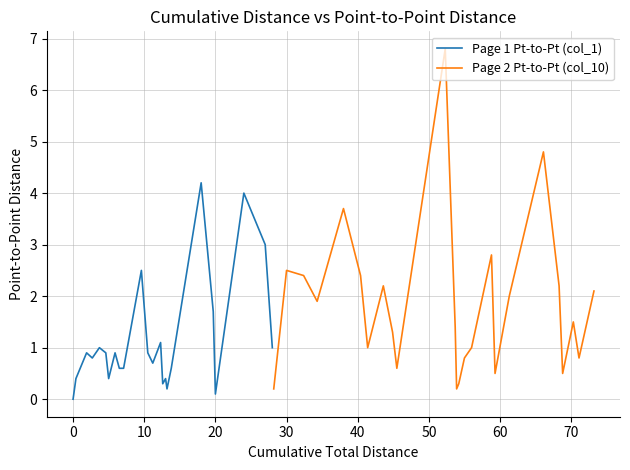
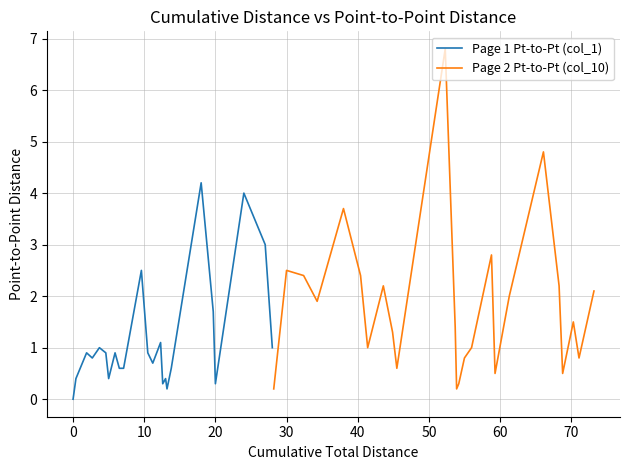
  {
    "Page 1 Pt-to-Pt (col_1)": {
      "0": 0.0,
-     "20": 0.1
+     "20": 0.3
    },
    "Page 2 Pt-to-Pt (col_10)": {
      "30": 2.5
    }
  }
